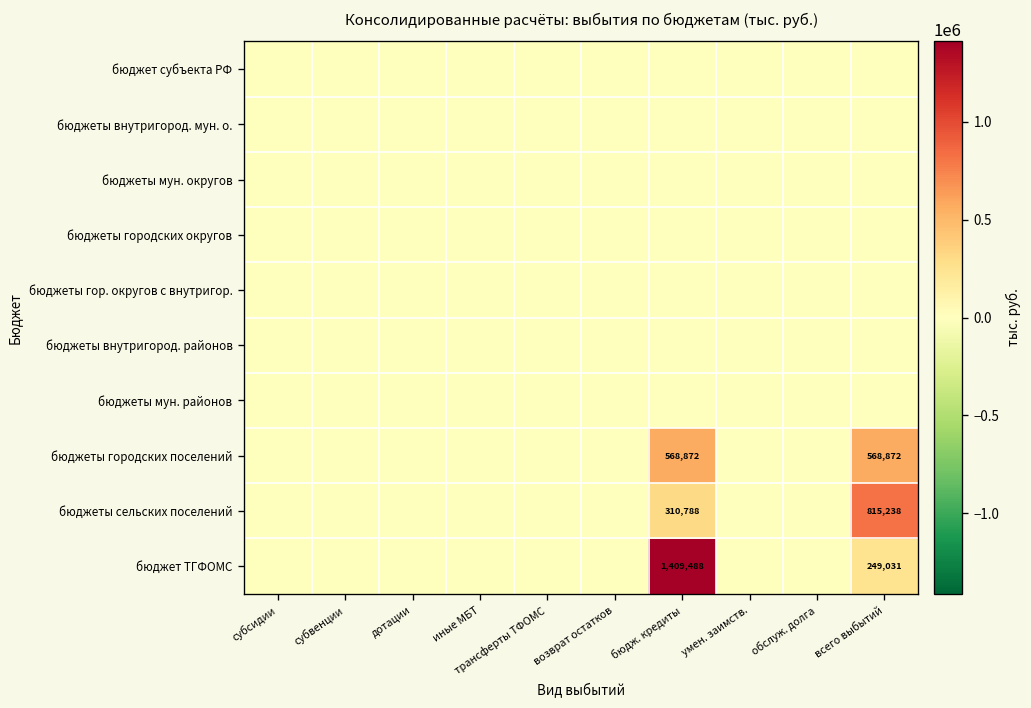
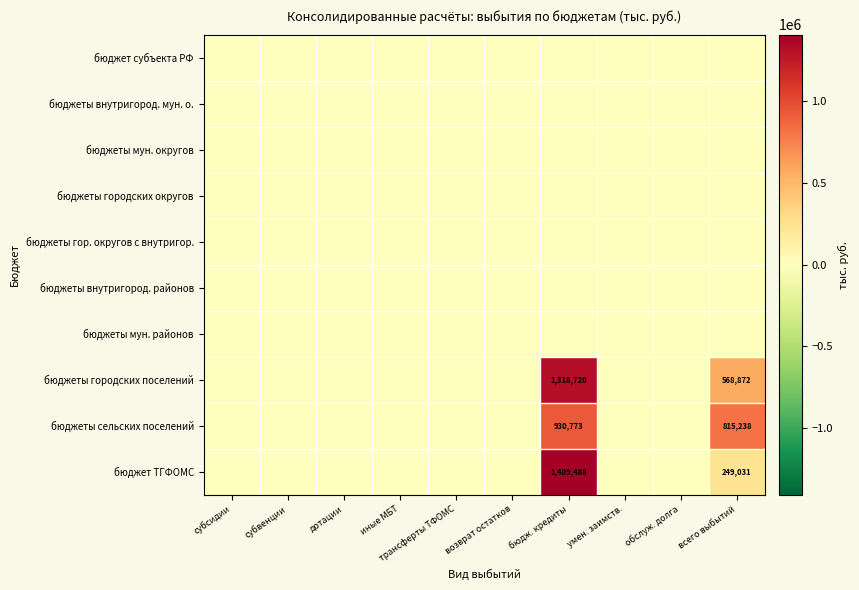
  {
    "бюджеты городских поселений": {
-     "бюдж. кредиты": "568,872",
+     "бюдж. кредиты": "1,318,720",
      "всего выбытий": "568,872"
    },
    "бюджеты сельских поселений": {
-     "бюдж. кредиты": "310,788",
+     "бюдж. кредиты": "930,773",
      "всего выбытий": "815,238"
    },
    "бюджет ТГФОМС": {
      "бюдж. кредиты": "1,409,488",
      "всего выбытий": "249,031"
    }
  }
